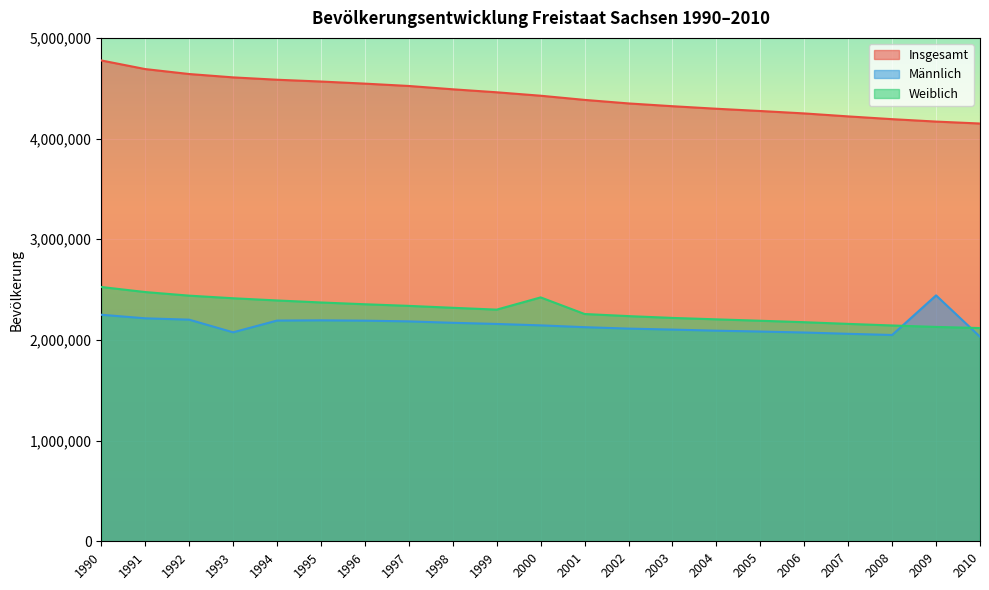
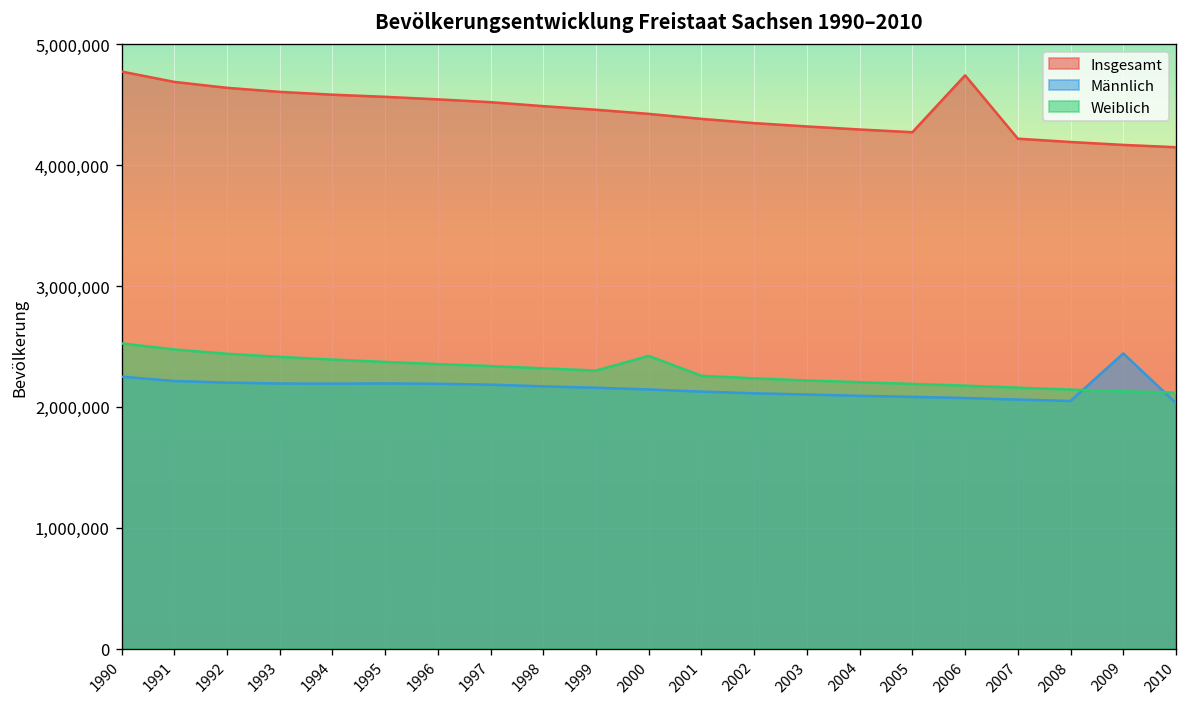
  {
    "Insgesamt": {
      "1990": "4,780,000",
      "1991": "4,690,000",
      "1992": "4,640,000",
      "1993": "4,610,000",
      "1994": "4,580,000",
      "1995": "4,570,000",
      "1996": "4,550,000",
      "1997": "4,520,000",
      "1998": "4,490,000",
      "1999": "4,460,000",
      "2000": "4,430,000",
      "2001": "4,380,000",
      "2002": "4,350,000",
      "2003": "4,320,000",
      "2004": "4,300,000",
      "2005": "4,270,000",
-     "2006": "4,250,000",
+     "2006": "4,740,000",
      "2007": "4,220,000",
      "2008": "4,190,000",
      "2009": "4,170,000",
      "2010": "4,150,000"
    },
    "Männlich": {
      "1990": "2,250,000",
      "1991": "2,210,000",
      "1992": "2,200,000",
-     "1993": "2,080,000",
+     "1993": "2,190,000",
      "1994": "2,190,000",
      "1995": "2,190,000",
      "1996": "2,190,000",
      "1997": "2,180,000",
      "1998": "2,170,000",
      "1999": "2,160,000",
      "2000": "2,140,000",
      "2001": "2,130,000",
      "2002": "2,110,000",
      "2003": "2,100,000",
      "2004": "2,090,000",
      "2005": "2,080,000",
      "2006": "2,070,000",
      "2007": "2,060,000",
      "2008": "2,050,000",
      "2009": "2,440,000",
      "2010": "2,030,000"
    },
    "Weiblich": {
      "1990": "2,530,000",
      "1991": "2,480,000",
      "1992": "2,440,000",
      "1993": "2,410,000",
      "1994": "2,390,000",
      "1995": "2,370,000",
      "1996": "2,350,000",
      "1997": "2,340,000",
      "1998": "2,320,000",
      "1999": "2,300,000",
      "2000": "2,420,000",
      "2001": "2,260,000",
      "2002": "2,240,000",
      "2003": "2,220,000",
      "2004": "2,200,000",
      "2005": "2,190,000",
      "2006": "2,180,000",
      "2007": "2,160,000",
      "2008": "2,140,000",
      "2009": "2,130,000",
      "2010": "2,120,000"
    }
  }
